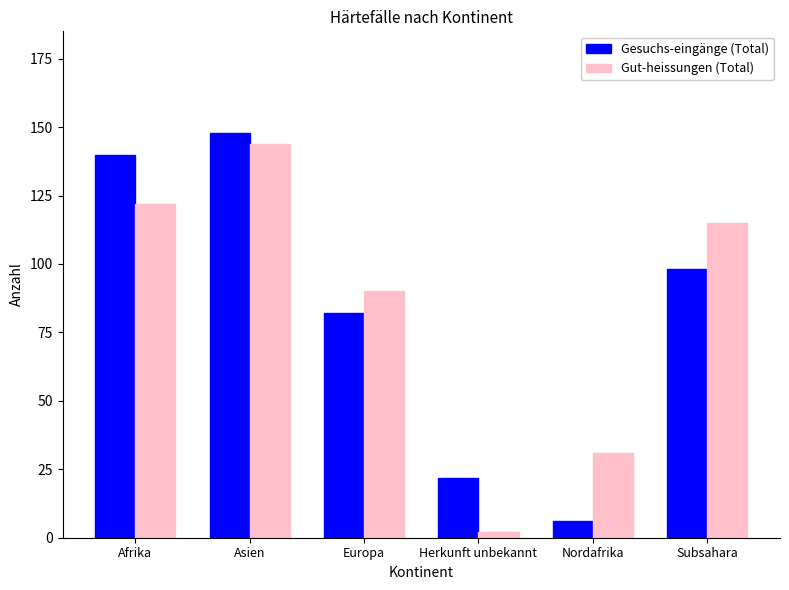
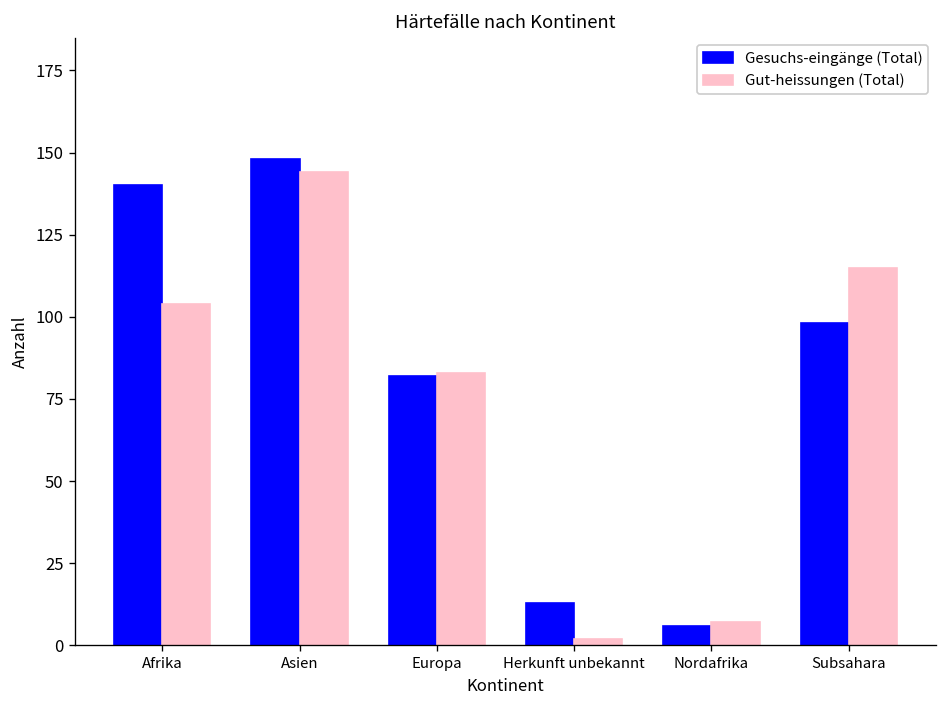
  {
    "Gesuchs-eingänge (Total)": {
      "Afrika": 140,
      "Asien": 148,
      "Europa": 82,
-     "Herkunft unbekannt": 22,
+     "Herkunft unbekannt": 13,
      "Nordafrika": 6,
      "Subsahara": 98
    },
    "Gut-heissungen (Total)": {
-     "Afrika": 122,
+     "Afrika": 104,
      "Asien": 144,
-     "Europa": 90,
+     "Europa": 83,
      "Herkunft unbekannt": 2,
-     "Nordafrika": 31,
+     "Nordafrika": 7,
      "Subsahara": 115
    }
  }
